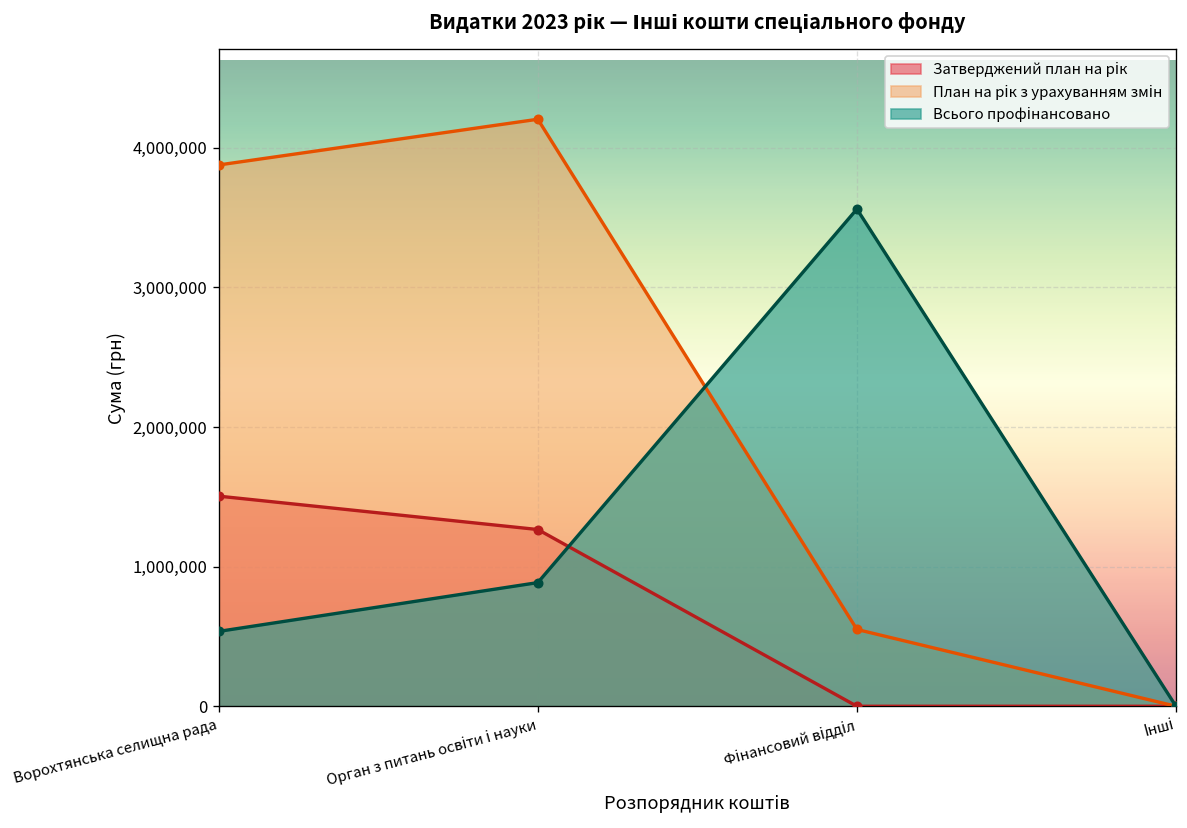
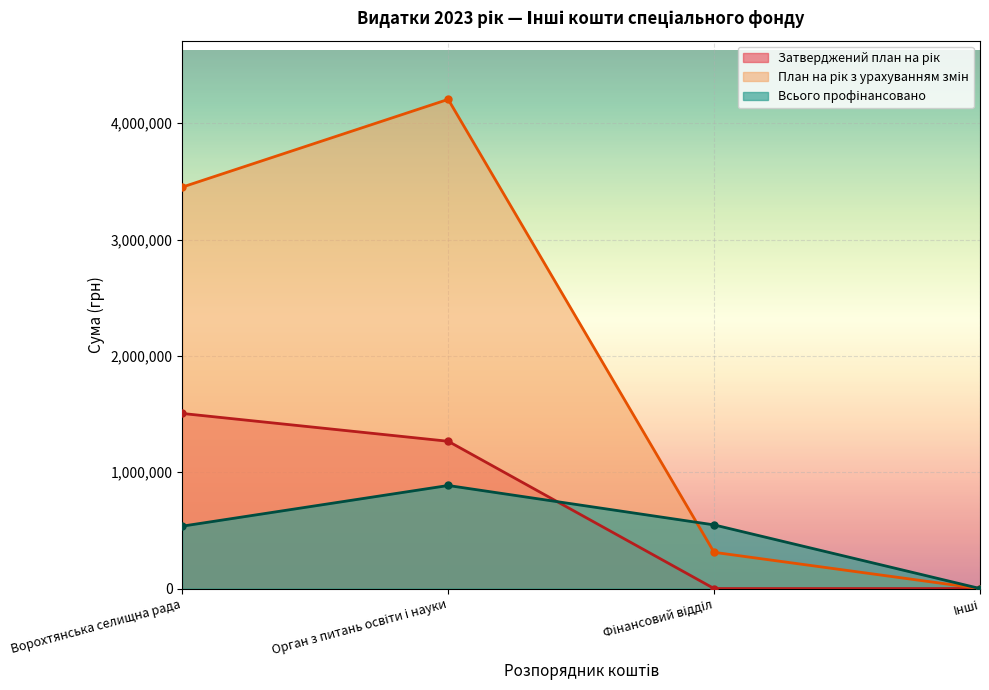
  {
    "Затверджений план на рік": {
      "Ворохтянська селищна рада": "1,500,000",
      "Орган з питань освіти і науки": "1,270,000",
      "Фінансовий відділ": "0"
    },
    "План на рік з урахуванням змін": {
-     "Ворохтянська селищна рада": "3,880,000",
+     "Ворохтянська селищна рада": "3,450,000",
      "Орган з питань освіти і науки": "4,200,000",
-     "Фінансовий відділ": "550,000"
+     "Фінансовий відділ": "310,000"
    },
    "Всього профінансовано": {
      "Ворохтянська селищна рада": "540,000",
      "Орган з питань освіти і науки": "890,000",
-     "Фінансовий відділ": "3,560,000"
+     "Фінансовий відділ": "550,000"
    }
  }
